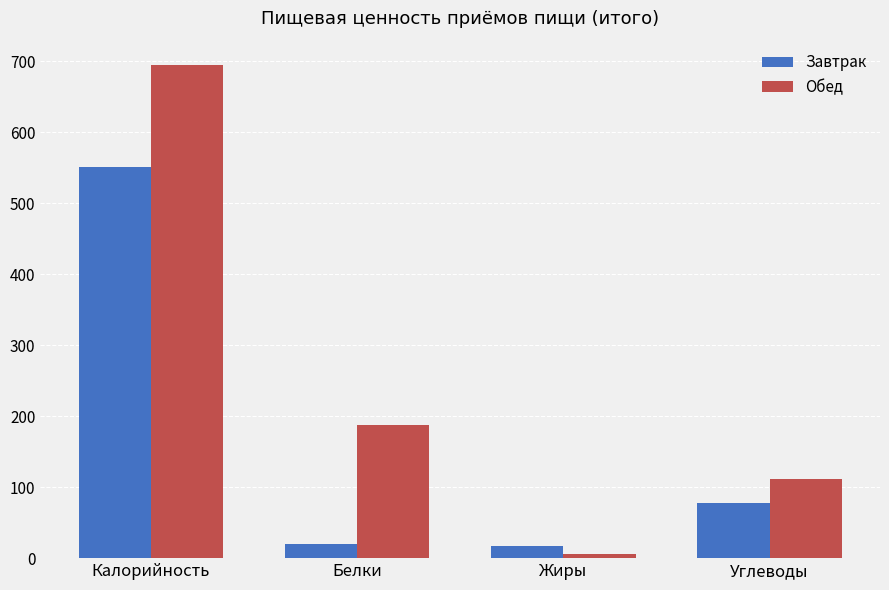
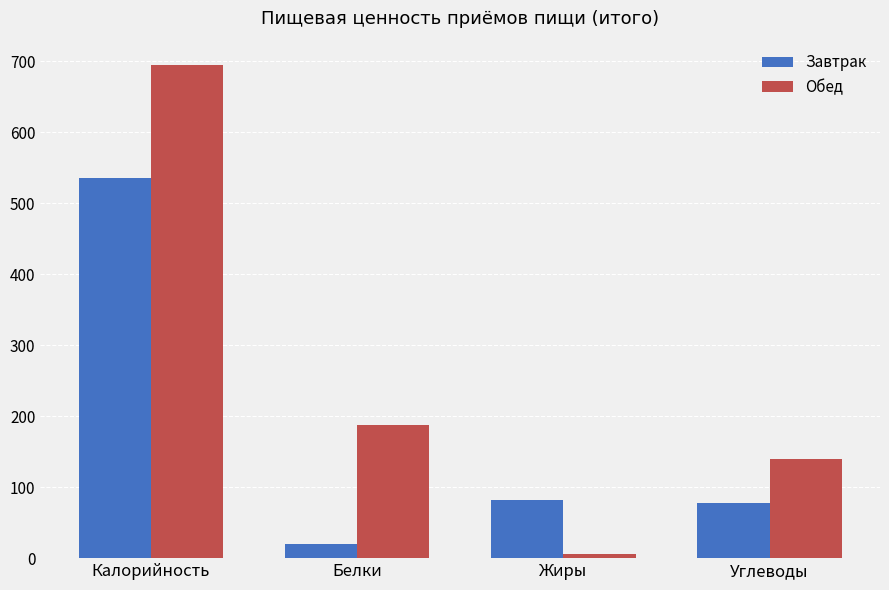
  {
    "Завтрак": {
-     "Калорийность": 550,
+     "Калорийность": 540,
      "Белки": 20,
-     "Жиры": 20,
+     "Жиры": 80,
      "Углеводы": 80
    },
    "Обед": {
      "Калорийность": 690,
      "Белки": 190,
      "Жиры": 10,
-     "Углеводы": 110
+     "Углеводы": 140
    }
  }
